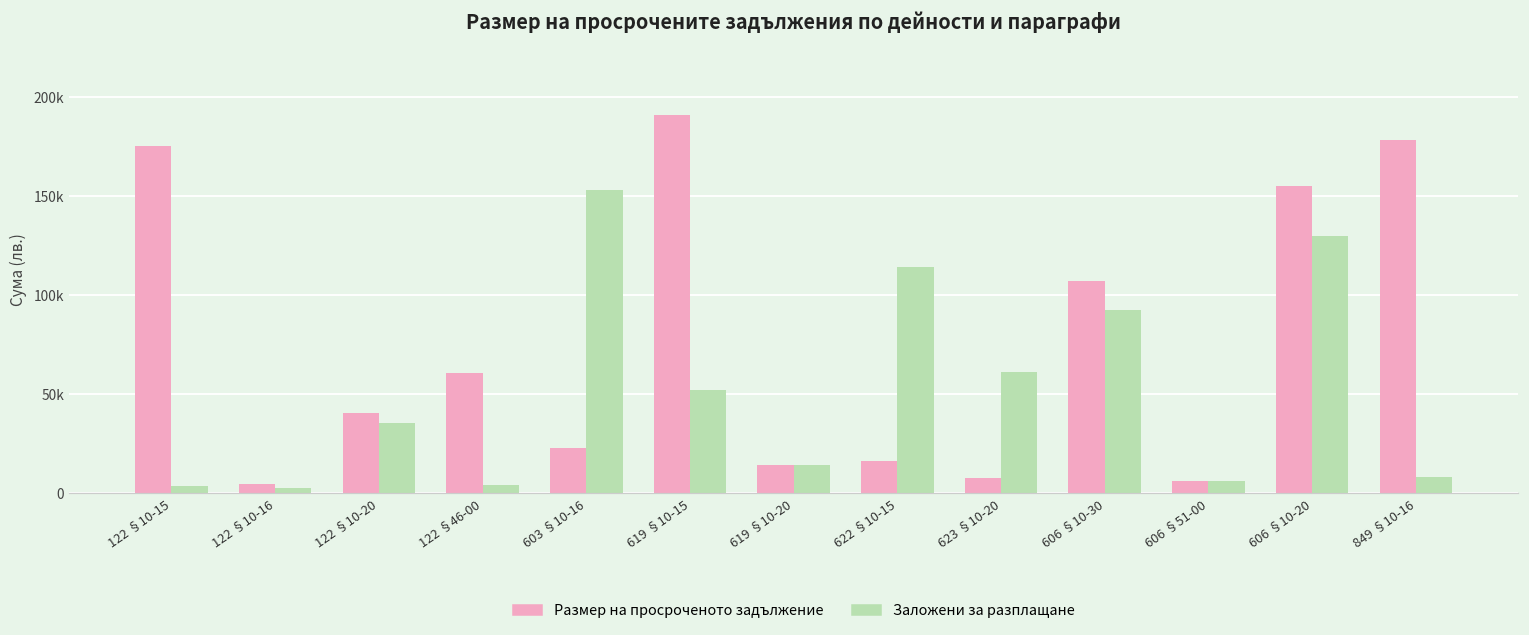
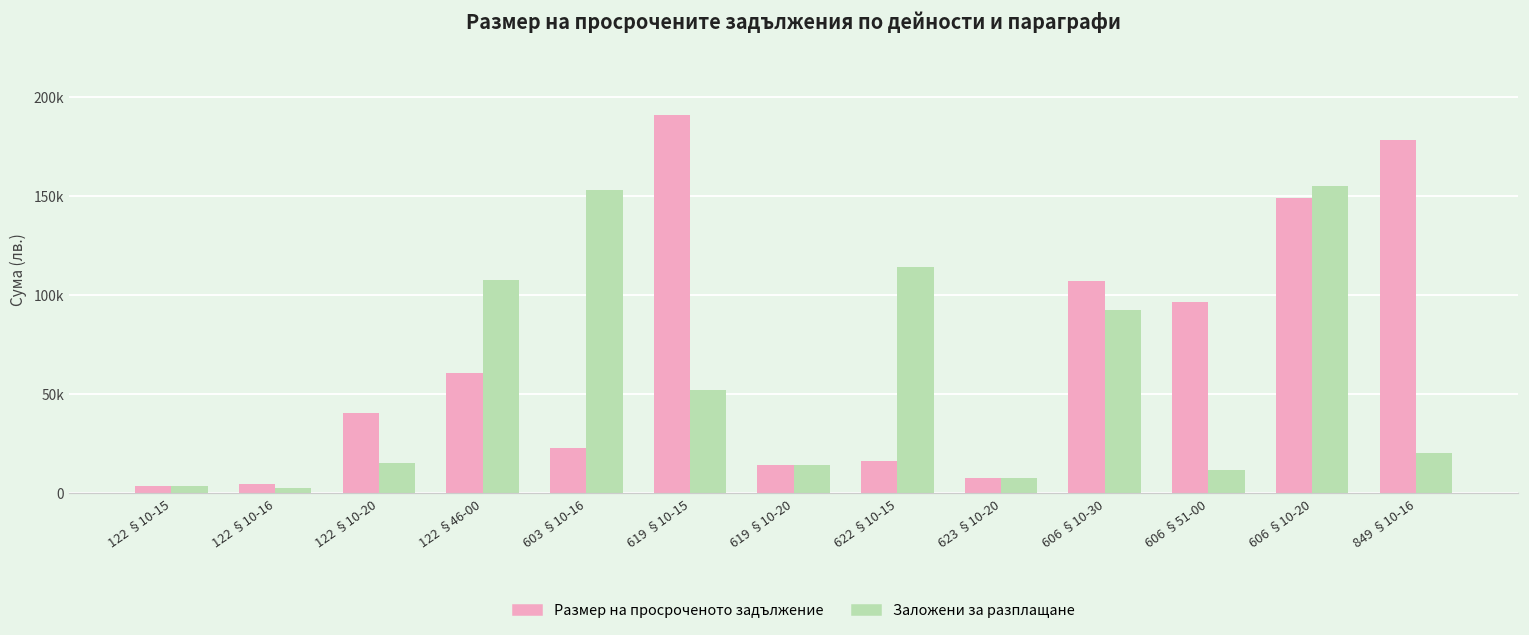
  {
    "Размер на просроченото задължение": {
-     "122 §10-15": 175000,
+     "122 §10-15": 3000,
      "122 §10-16": 4000,
      "122 §10-20": 40000,
      "122 §46-00": 60000,
      "603 §10-16": 23000,
      "619 §10-15": 191000,
      "619 §10-20": 14000,
      "622 §10-15": 16000,
      "623 §10-20": 8000,
      "606 §10-30": 107000,
-     "606 §51-00": 6000,
-     "606 §10-20": 155000,
+     "606 §51-00": 96000,
+     "606 §10-20": 149000,
      "849 §10-16": 178000
    },
    "Заложени за разплащане": {
      "122 §10-15": 3000,
      "122 §10-16": 3000,
-     "122 §10-20": 35000,
-     "122 §46-00": 4000,
+     "122 §10-20": 15000,
+     "122 §46-00": 108000,
      "603 §10-16": 153000,
      "619 §10-15": 52000,
      "619 §10-20": 14000,
      "622 §10-15": 114000,
-     "623 §10-20": 61000,
+     "623 §10-20": 8000,
      "606 §10-30": 93000,
-     "606 §51-00": 6000,
-     "606 §10-20": 130000,
-     "849 §10-16": 8000
+     "606 §51-00": 12000,
+     "606 §10-20": 155000,
+     "849 §10-16": 20000
    }
  }
